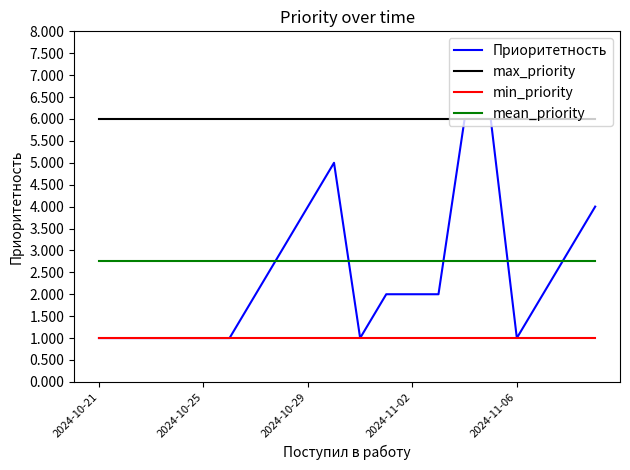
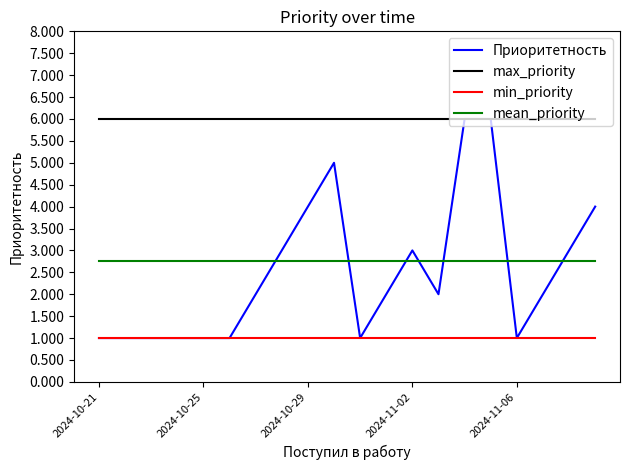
  {
    "Приоритетность": {
      "2024-10-29": 4,
-     "2024-11-02": 2
+     "2024-11-02": 3
    },
    "max_priority": {
      "2024-10-21": 6,
      "2024-10-25": 6,
      "2024-10-29": 6,
      "2024-11-02": 6
    },
    "min_priority": {
      "2024-10-29": 1,
      "2024-11-02": 1
    },
    "mean_priority": {
      "2024-10-21": 2.8,
      "2024-10-25": 2.8,
      "2024-10-29": 2.8,
      "2024-11-02": 2.8,
      "2024-11-06": 2.8
    }
  }
